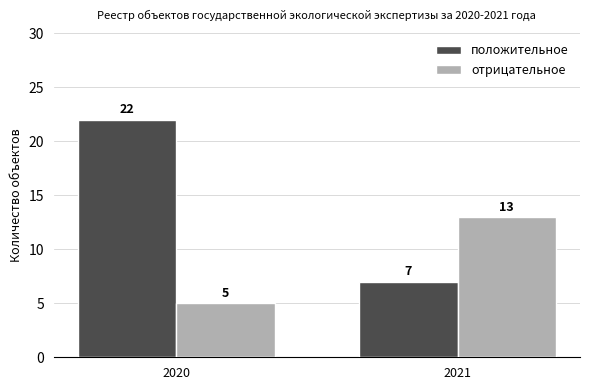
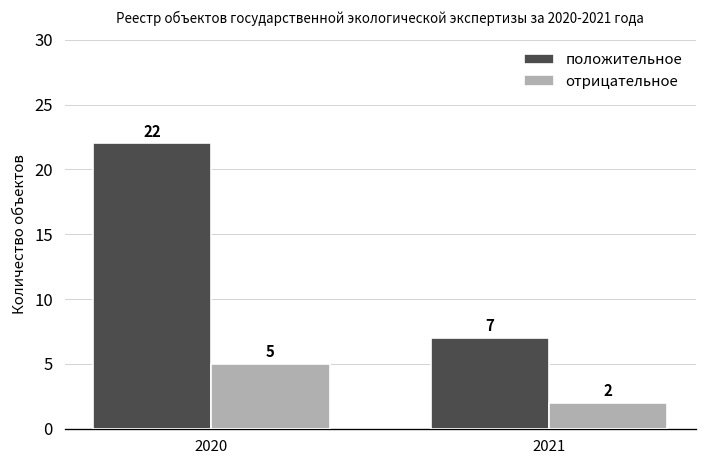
  {
    "положительное": {
      "2020": 22,
      "2021": 7
    },
    "отрицательное": {
      "2020": 5,
-     "2021": 13
+     "2021": 2
    }
  }
